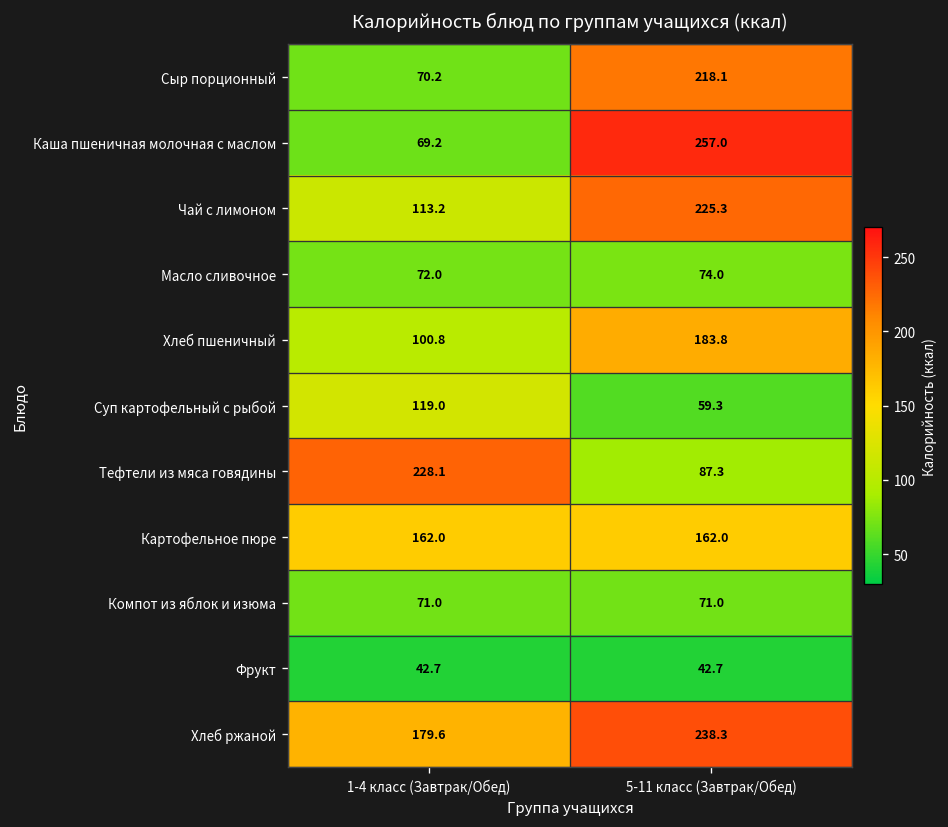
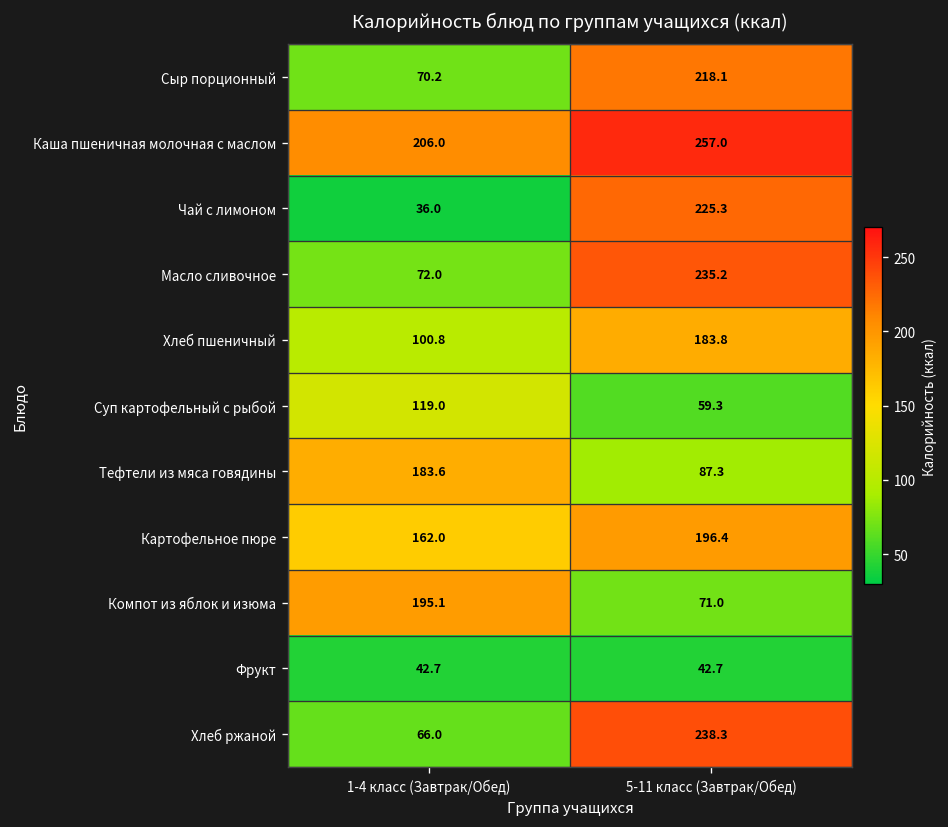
  {
    "Сыр порционный": {
      "1-4 класс (Завтрак/Обед)": 70.2,
      "5-11 класс (Завтрак/Обед)": 218.1
    },
    "Каша пшеничная молочная с маслом": {
-     "1-4 класс (Завтрак/Обед)": 69.2,
+     "1-4 класс (Завтрак/Обед)": 206.0,
      "5-11 класс (Завтрак/Обед)": 257.0
    },
    "Чай с лимоном": {
-     "1-4 класс (Завтрак/Обед)": 113.2,
+     "1-4 класс (Завтрак/Обед)": 36.0,
      "5-11 класс (Завтрак/Обед)": 225.3
    },
    "Масло сливочное": {
      "1-4 класс (Завтрак/Обед)": 72.0,
-     "5-11 класс (Завтрак/Обед)": 74.0
+     "5-11 класс (Завтрак/Обед)": 235.2
    },
    "Хлеб пшеничный": {
      "1-4 класс (Завтрак/Обед)": 100.8,
      "5-11 класс (Завтрак/Обед)": 183.8
    },
    "Суп картофельный с рыбой": {
      "1-4 класс (Завтрак/Обед)": 119.0,
      "5-11 класс (Завтрак/Обед)": 59.3
    },
    "Тефтели из мяса говядины": {
-     "1-4 класс (Завтрак/Обед)": 228.1,
+     "1-4 класс (Завтрак/Обед)": 183.6,
      "5-11 класс (Завтрак/Обед)": 87.3
    },
    "Картофельное пюре": {
      "1-4 класс (Завтрак/Обед)": 162.0,
-     "5-11 класс (Завтрак/Обед)": 162.0
+     "5-11 класс (Завтрак/Обед)": 196.4
    },
    "Компот из яблок и изюма": {
-     "1-4 класс (Завтрак/Обед)": 71.0,
+     "1-4 класс (Завтрак/Обед)": 195.1,
      "5-11 класс (Завтрак/Обед)": 71.0
    },
    "Фрукт": {
      "1-4 класс (Завтрак/Обед)": 42.7,
      "5-11 класс (Завтрак/Обед)": 42.7
    },
    "Хлеб ржаной": {
-     "1-4 класс (Завтрак/Обед)": 179.6,
+     "1-4 класс (Завтрак/Обед)": 66.0,
      "5-11 класс (Завтрак/Обед)": 238.3
    }
  }
